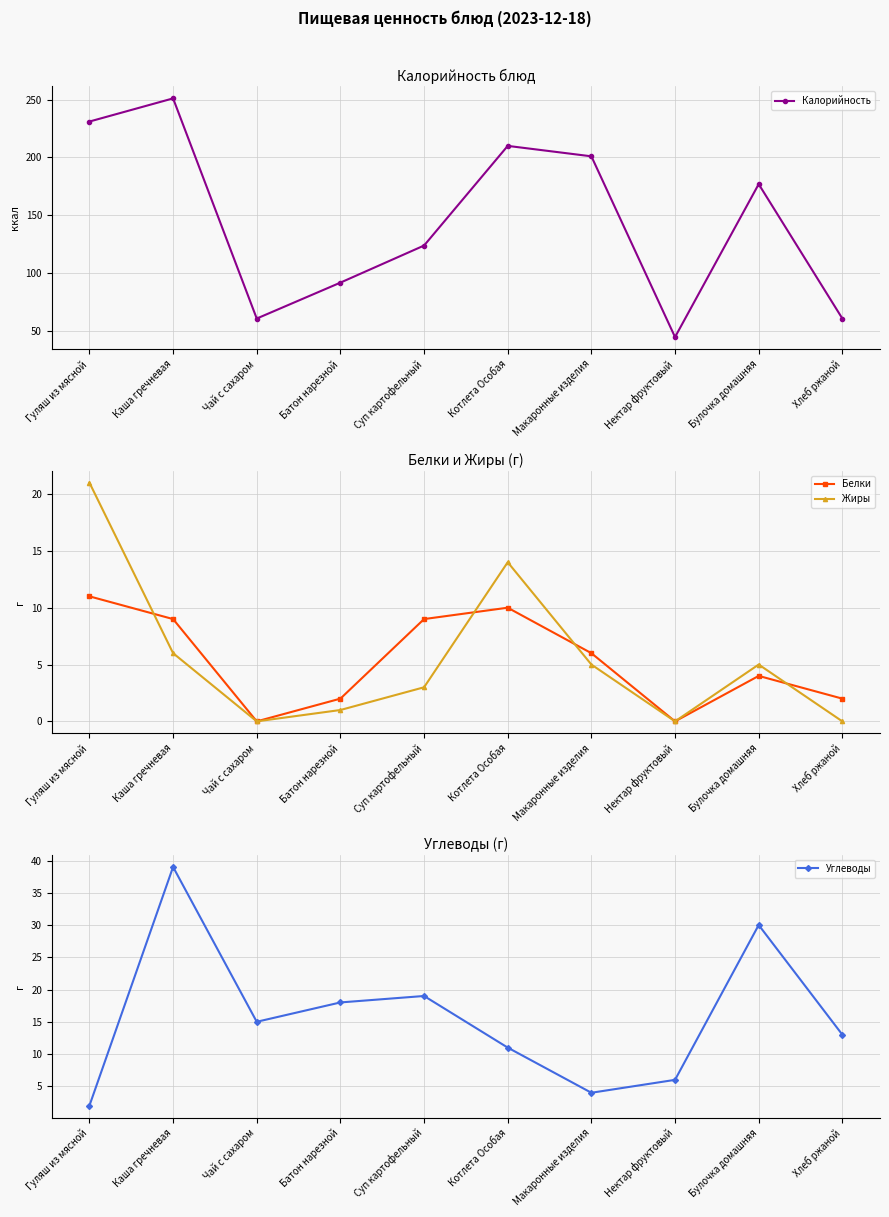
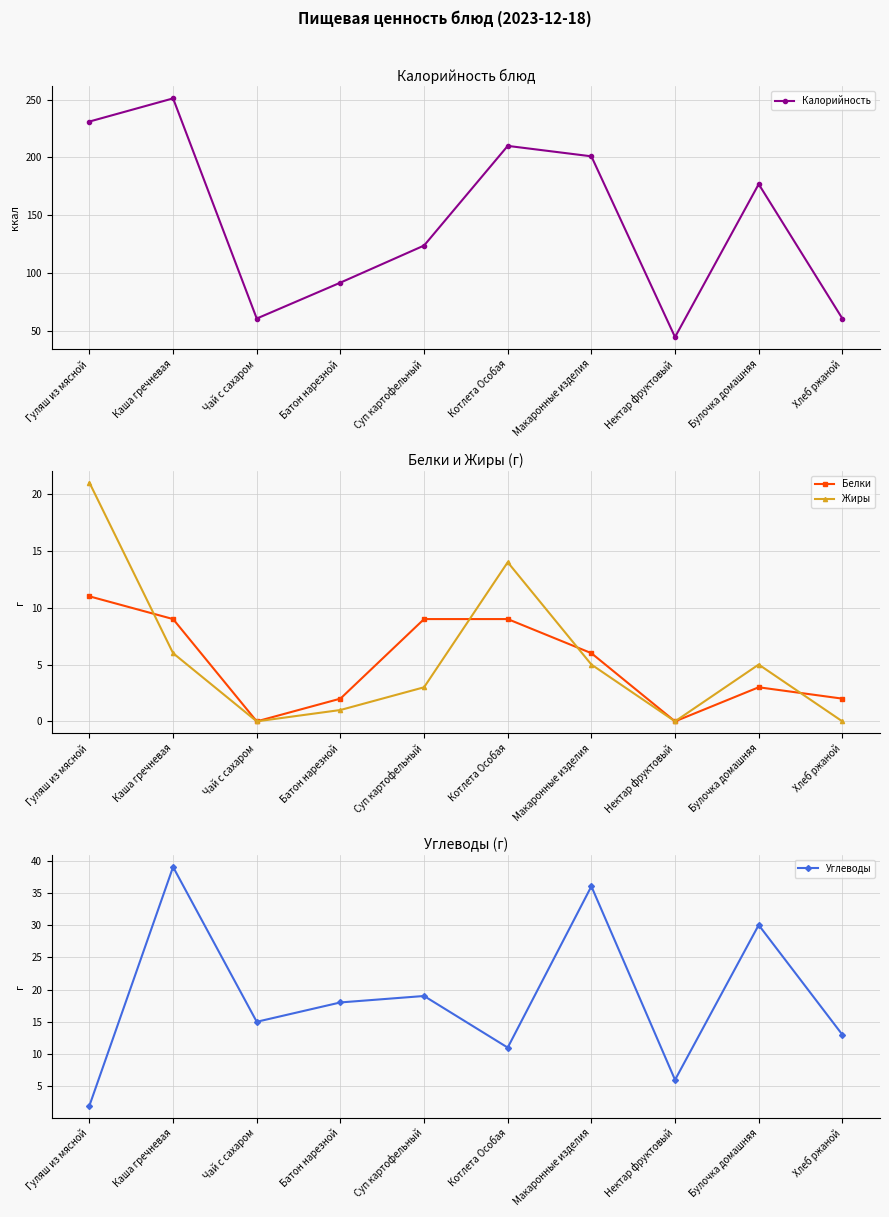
  {
    "Калорийность блюд": {
      "Гуляш из мясной": 231,
      "Каша гречневая": 251,
      "Чай с сахаром": 61,
      "Батон нарезной": 92,
      "Суп картофельный": 124,
      "Котлета Особая": 210,
      "Макаронные изделия": 201,
      "Нектар фруктовый": 45,
      "Булочка домашняя": 177,
      "Хлеб ржаной": 61
    },
    "Белки и Жиры (г)": {
      "Белки": {
        "Гуляш из мясной": 11,
        "Каша гречневая": 9,
        "Батон нарезной": 2,
        "Суп картофельный": 9,
-       "Котлета Особая": 10,
+       "Котлета Особая": 9,
        "Макаронные изделия": 6,
-       "Булочка домашняя": 4,
+       "Булочка домашняя": 3,
        "Хлеб ржаной": 2
      },
      "Жиры": {
        "Гуляш из мясной": 21,
        "Каша гречневая": 6,
        "Батон нарезной": 1,
        "Суп картофельный": 3,
        "Котлета Особая": 14,
        "Макаронные изделия": 5,
        "Булочка домашняя": 5,
        "Хлеб ржаной": 0
      }
    },
    "Углеводы (г)": {
      "Гуляш из мясной": 2,
      "Каша гречневая": 39,
      "Чай с сахаром": 15,
      "Батон нарезной": 18,
      "Суп картофельный": 19,
      "Котлета Особая": 11,
-     "Макаронные изделия": 4,
+     "Макаронные изделия": 36,
      "Нектар фруктовый": 6,
      "Булочка домашняя": 30,
      "Хлеб ржаной": 13
    }
  }
